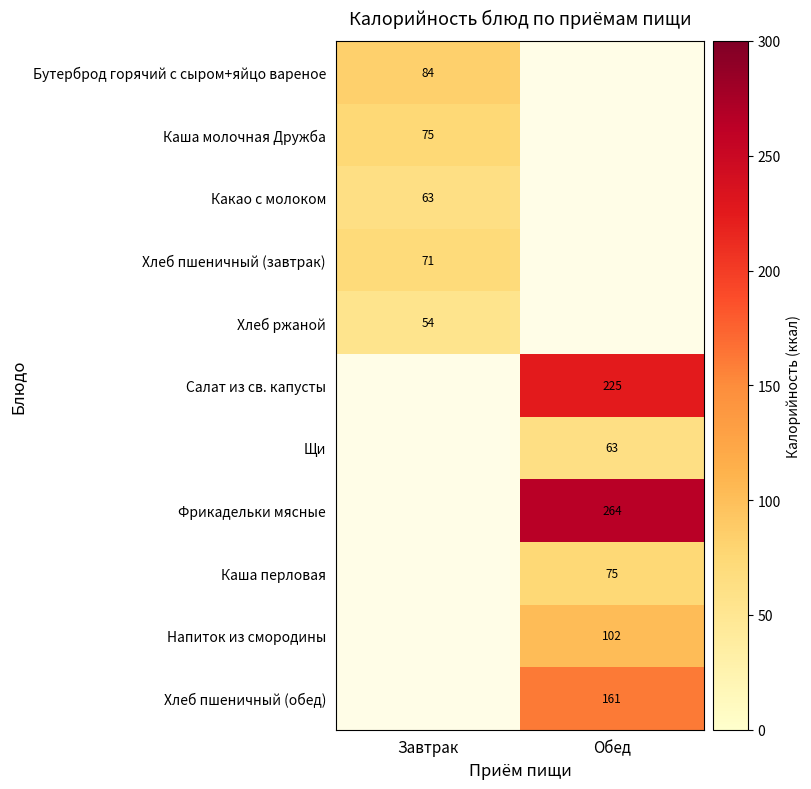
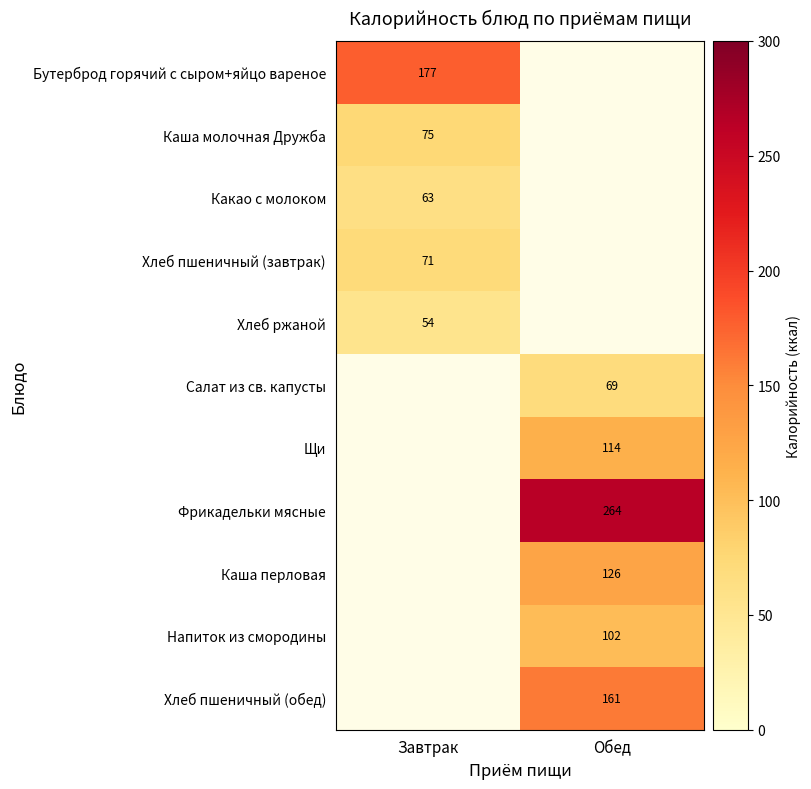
  {
    "Бутерброд горячий с сыром+яйцо вареное": {
-     "Завтрак": 84
+     "Завтрак": 177
    },
    "Каша молочная Дружба": {
      "Завтрак": 75
    },
    "Какао с молоком": {
      "Завтрак": 63
    },
    "Хлеб пшеничный (завтрак)": {
      "Завтрак": 71
    },
    "Хлеб ржаной": {
      "Завтрак": 54
    },
    "Салат из св. капусты": {
-     "Обед": 225
+     "Обед": 69
    },
    "Щи": {
-     "Обед": 63
+     "Обед": 114
    },
    "Фрикадельки мясные": {
      "Обед": 264
    },
    "Каша перловая": {
-     "Обед": 75
+     "Обед": 126
    },
    "Напиток из смородины": {
      "Обед": 102
    },
    "Хлеб пшеничный (обед)": {
      "Обед": 161
    }
  }
